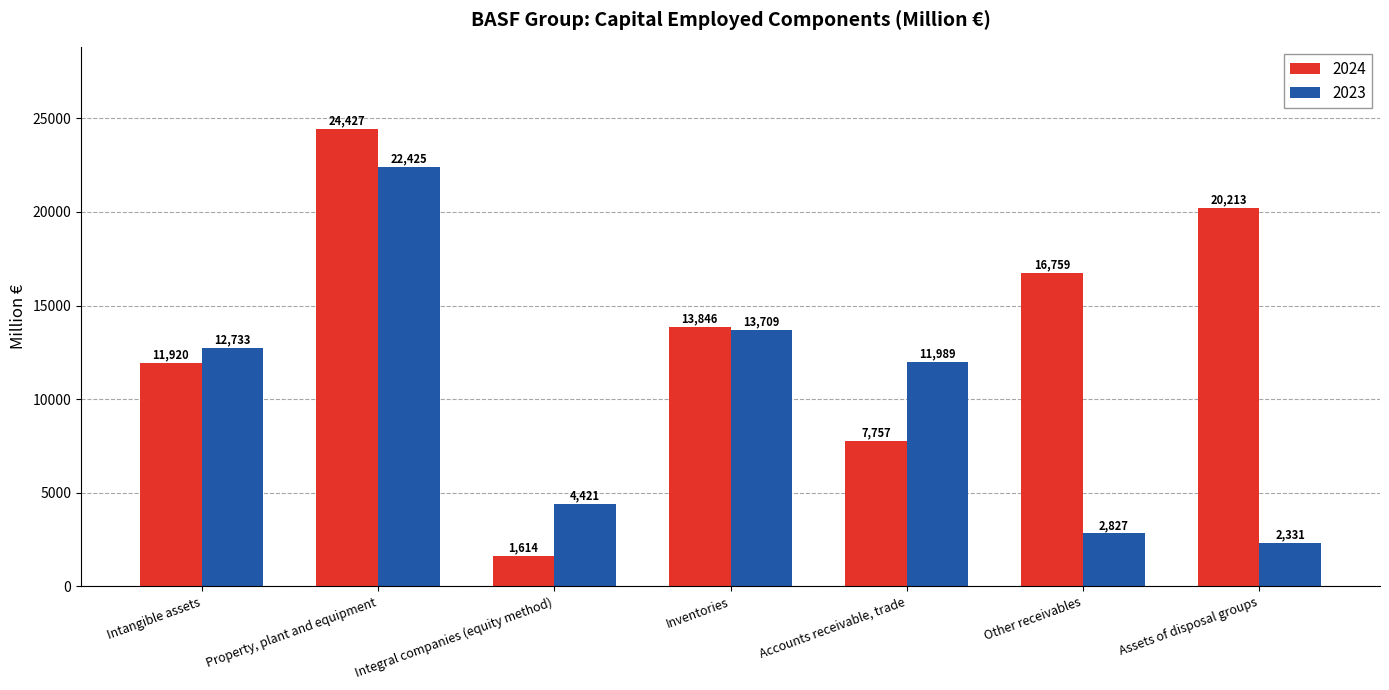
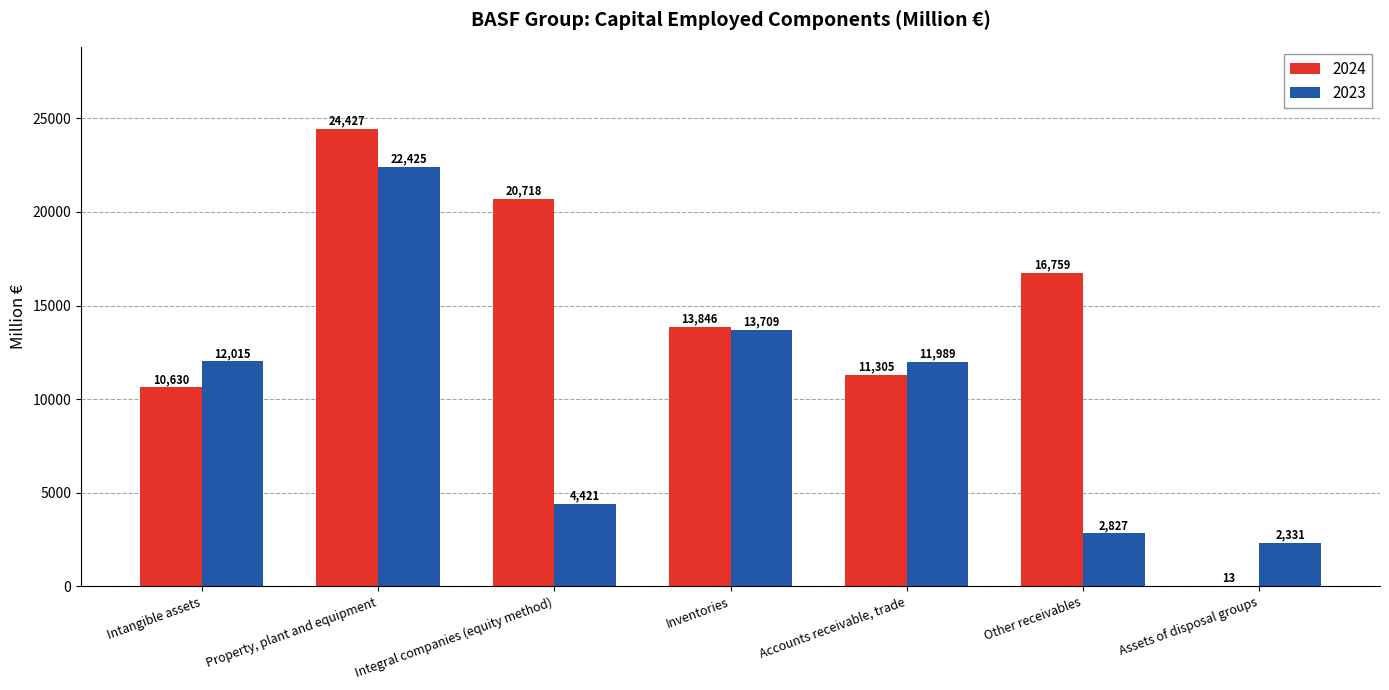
  {
    "2024": {
-     "Intangible assets": "11,920",
+     "Intangible assets": "10,630",
      "Property, plant and equipment": "24,427",
-     "Integral companies (equity method)": "1,614",
+     "Integral companies (equity method)": "20,718",
      "Inventories": "13,846",
-     "Accounts receivable, trade": "7,757",
+     "Accounts receivable, trade": "11,305",
      "Other receivables": "16,759",
-     "Assets of disposal groups": "20,213"
+     "Assets of disposal groups": "13"
    },
    "2023": {
-     "Intangible assets": "12,733",
+     "Intangible assets": "12,015",
      "Property, plant and equipment": "22,425",
      "Integral companies (equity method)": "4,421",
      "Inventories": "13,709",
      "Accounts receivable, trade": "11,989",
      "Other receivables": "2,827",
      "Assets of disposal groups": "2,331"
    }
  }
